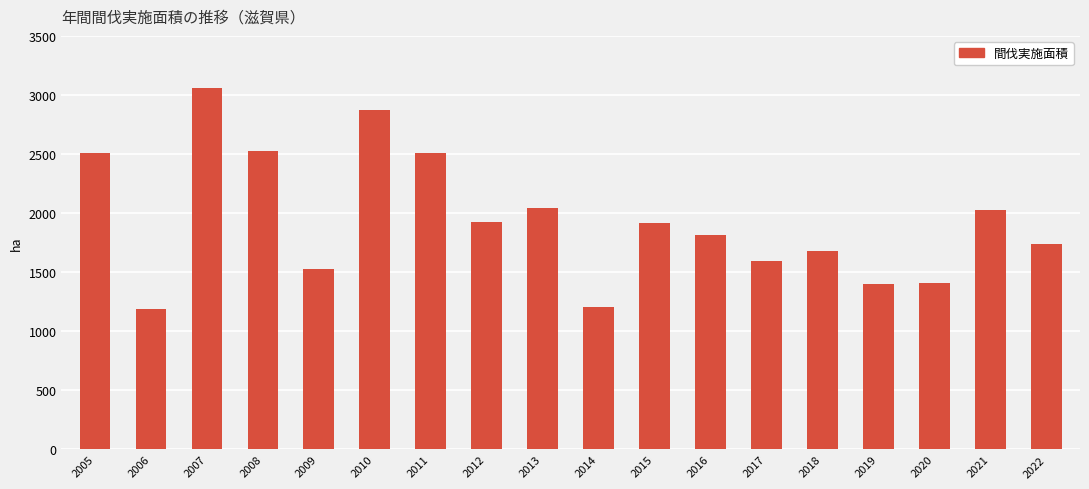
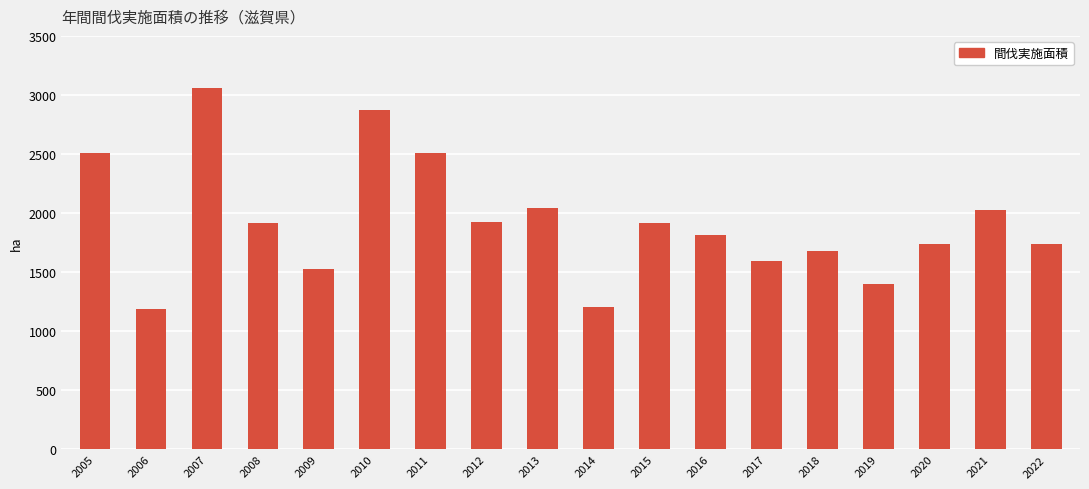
  {
    "2005": 2510,
    "2006": 1190,
    "2007": 3060,
-   "2008": 2530,
+   "2008": 1920,
    "2009": 1530,
    "2010": 2880,
    "2011": 2510,
    "2012": 1920,
    "2013": 2040,
    "2014": 1210,
    "2015": 1920,
    "2016": 1810,
    "2017": 1590,
    "2018": 1680,
    "2019": 1400,
-   "2020": 1410,
+   "2020": 1740,
    "2021": 2020,
    "2022": 1740
  }
